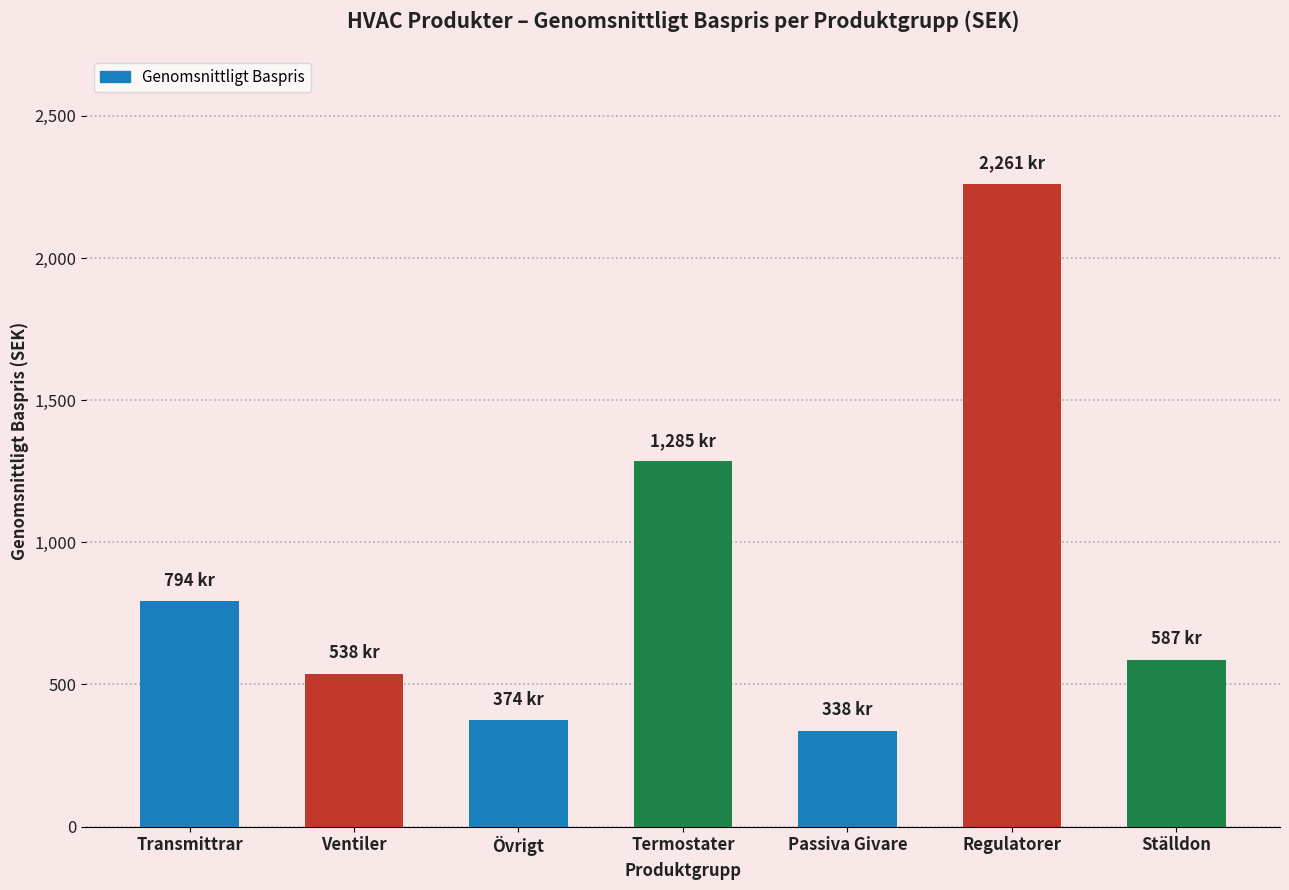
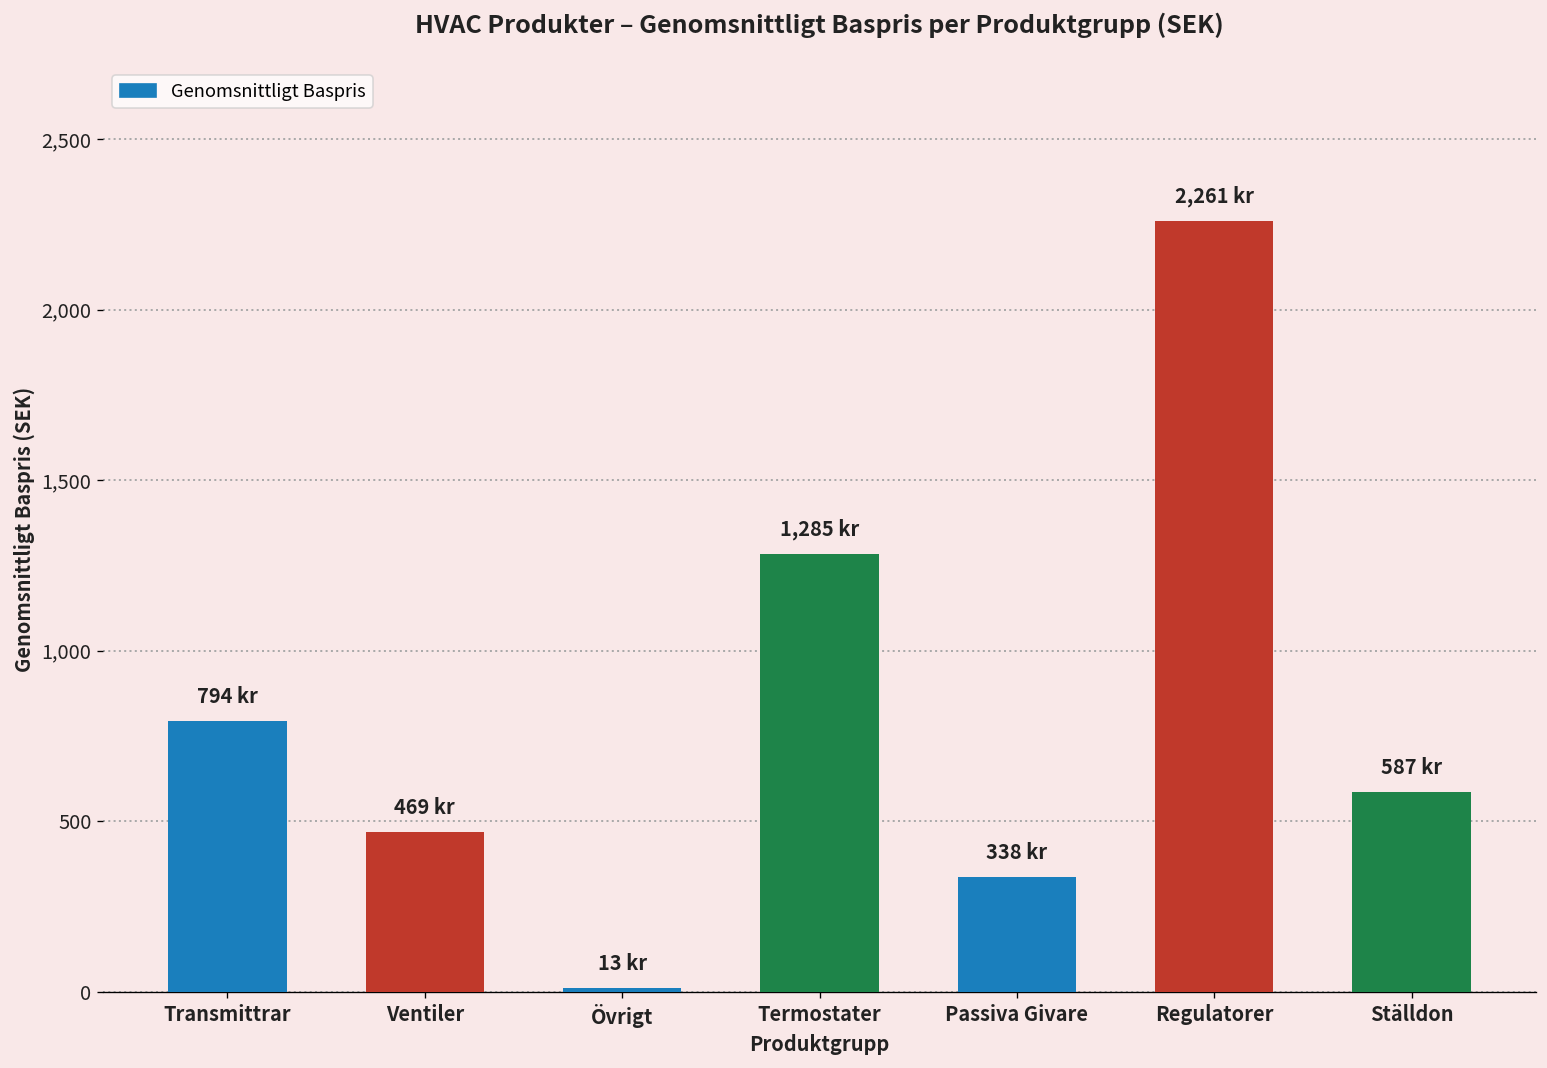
  {
    "Transmittrar": "794",
-   "Ventiler": "538",
-   "Övrigt": "374",
+   "Ventiler": "469",
+   "Övrigt": "13",
    "Termostater": "1,285",
    "Passiva Givare": "338",
    "Regulatorer": "2,261",
    "Ställdon": "587"
  }
